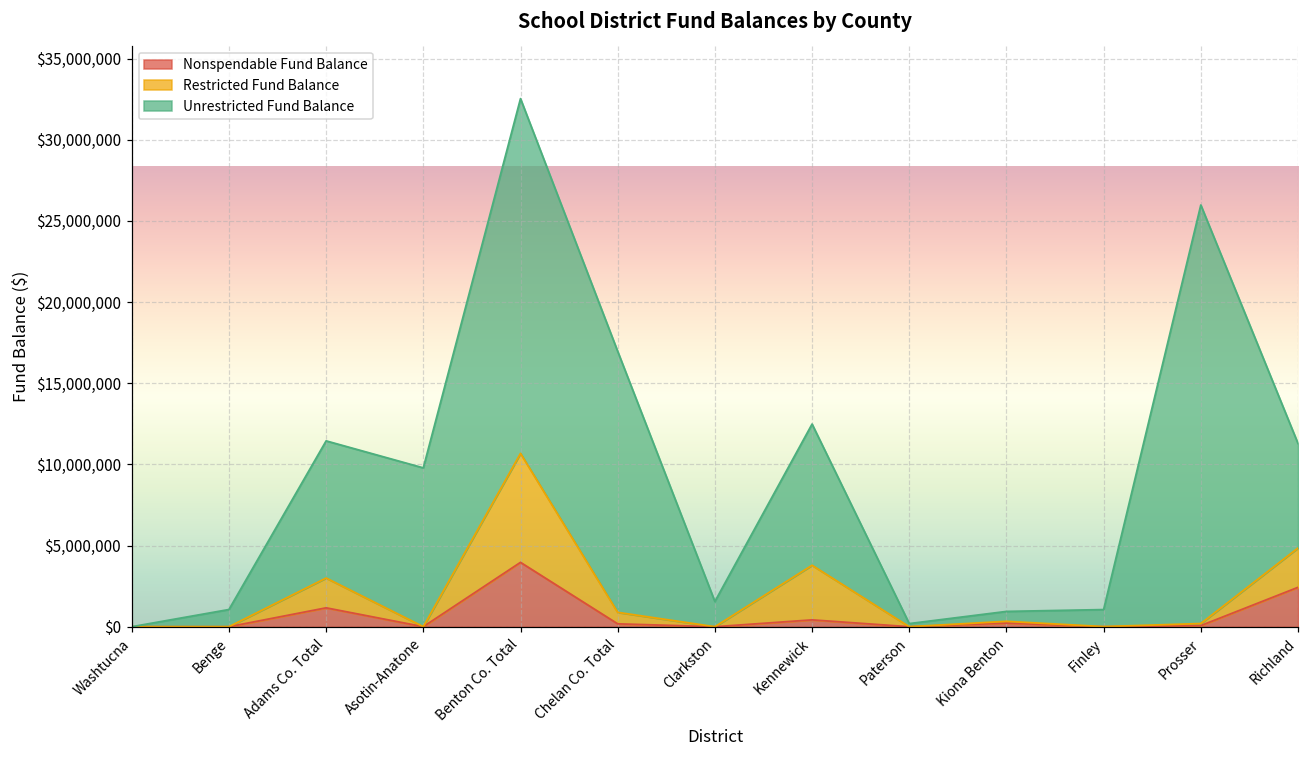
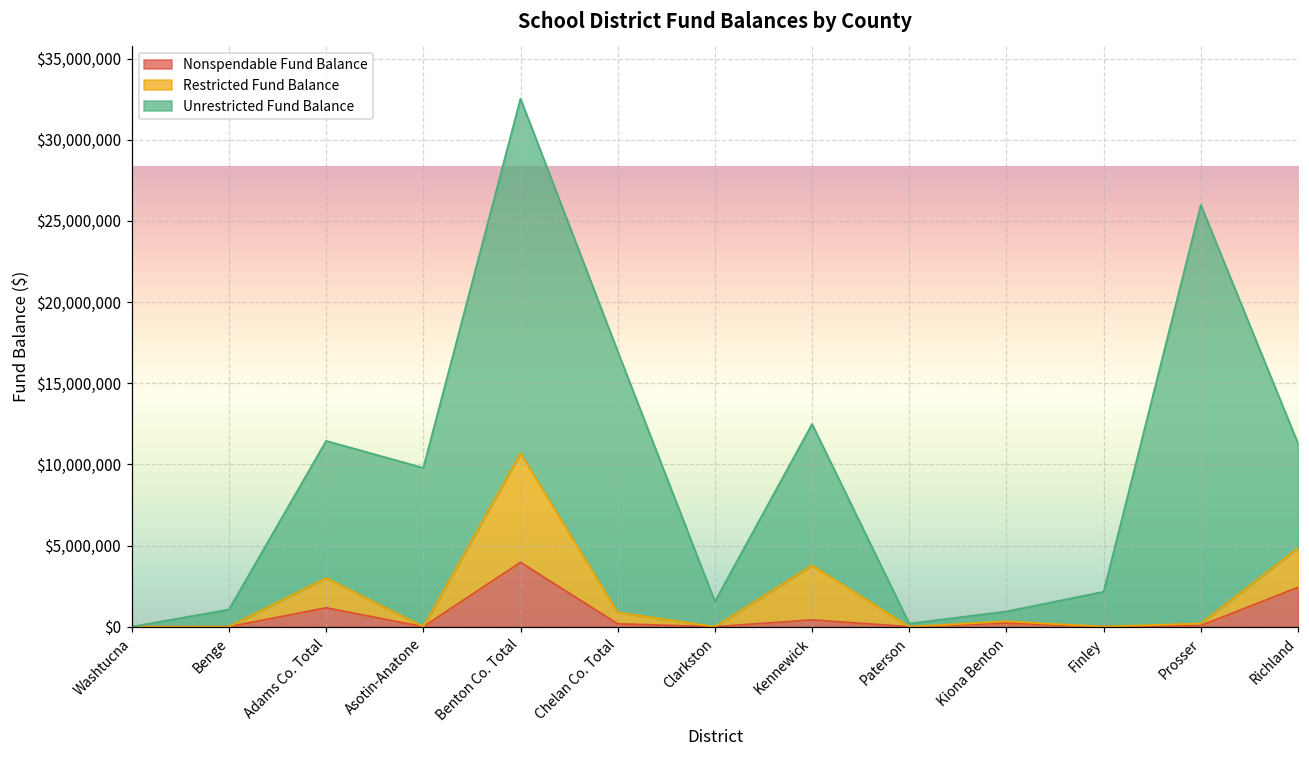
  {
    "Nonspendable Fund Balance": {
      "Adams Co. Total": "$1,200,000",
      "Benton Co. Total": "$4,000,000",
      "Chelan Co. Total": "$200,000",
      "Kennewick": "$400,000",
      "Richland": "$2,400,000"
    },
    "Restricted Fund Balance": {
      "Adams Co. Total": "$1,800,000",
      "Benton Co. Total": "$6,700,000",
      "Chelan Co. Total": "$700,000",
      "Kennewick": "$3,400,000",
      "Richland": "$2,400,000"
    },
    "Unrestricted Fund Balance": {
      "Benge": "$1,100,000",
      "Adams Co. Total": "$8,400,000",
      "Asotin-Anatone": "$9,800,000",
      "Benton Co. Total": "$21,900,000",
      "Chelan Co. Total": "$16,100,000",
      "Clarkston": "$1,600,000",
      "Kennewick": "$8,700,000",
      "Paterson": "$200,000",
      "Kiona Benton": "$600,000",
-     "Finley": "$1,000,000",
+     "Finley": "$2,100,000",
      "Prosser": "$25,800,000",
      "Richland": "$6,400,000"
    }
  }
